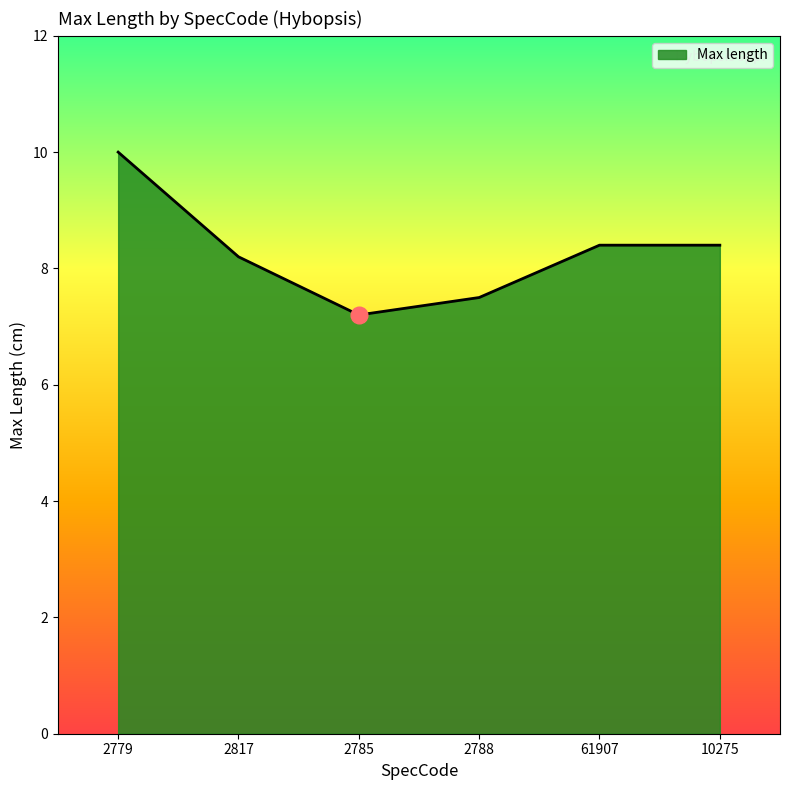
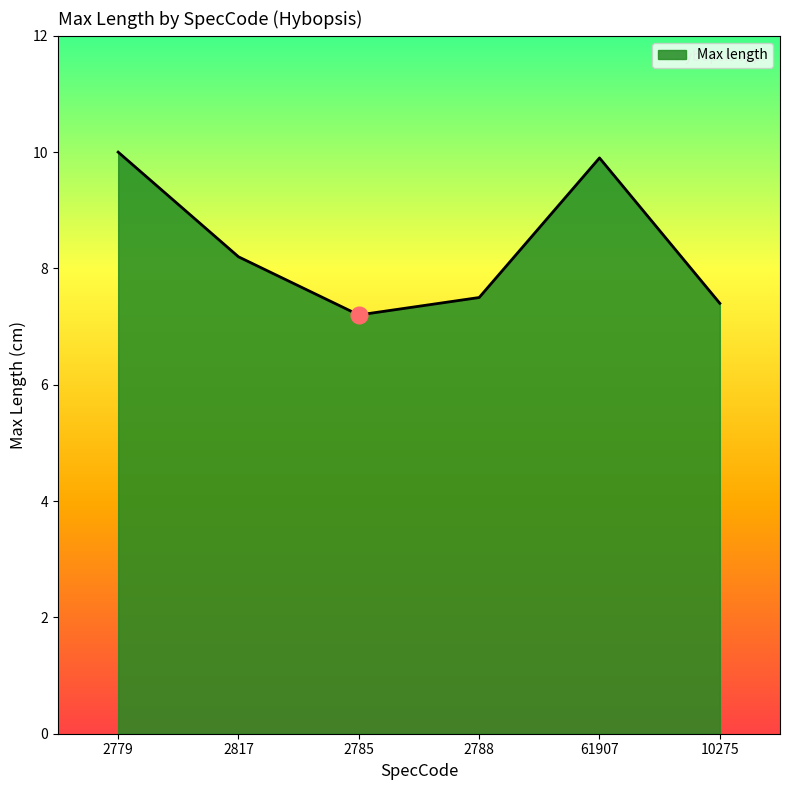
  {
    "Max length": {
      "2779": 10.0,
      "2817": 8.2,
      "2788": 7.5,
-     "61907": 8.4,
-     "10275": 8.4
+     "61907": 9.9,
+     "10275": 7.4
    }
  }
